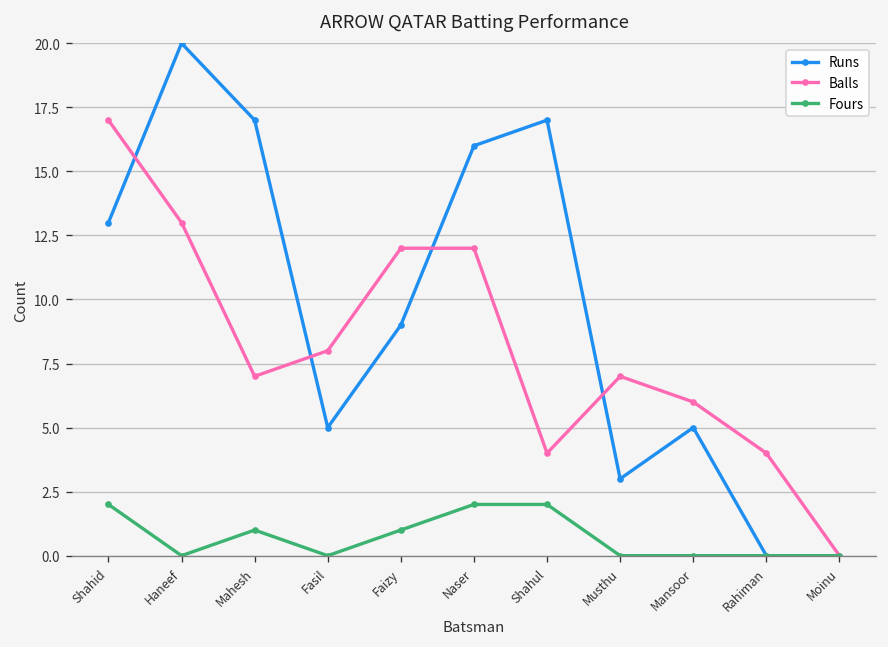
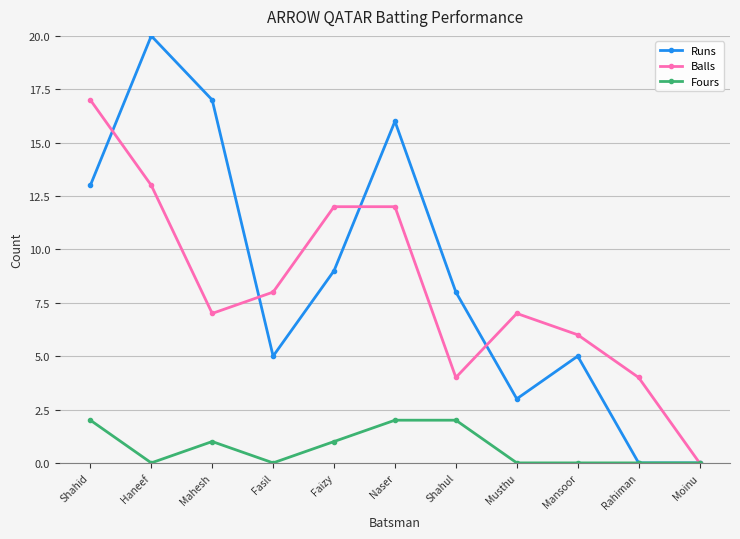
  {
    "Runs": {
      "Shahid": 13,
      "Haneef": 20,
      "Mahesh": 17,
      "Fasil": 5,
      "Faizy": 9,
      "Naser": 16,
-     "Shahul": 17,
+     "Shahul": 8,
      "Musthu": 3,
      "Mansoor": 5
    },
    "Balls": {
      "Shahid": 17,
      "Haneef": 13,
      "Mahesh": 7,
      "Fasil": 8,
      "Faizy": 12,
      "Naser": 12,
      "Shahul": 4,
      "Musthu": 7,
      "Mansoor": 6,
      "Rahiman": 4
    },
    "Fours": {
      "Shahid": 2,
      "Haneef": 0,
      "Mahesh": 1,
      "Fasil": 0,
      "Faizy": 1,
      "Naser": 2,
      "Shahul": 2,
      "Musthu": 0,
      "Mansoor": 0
    }
  }
